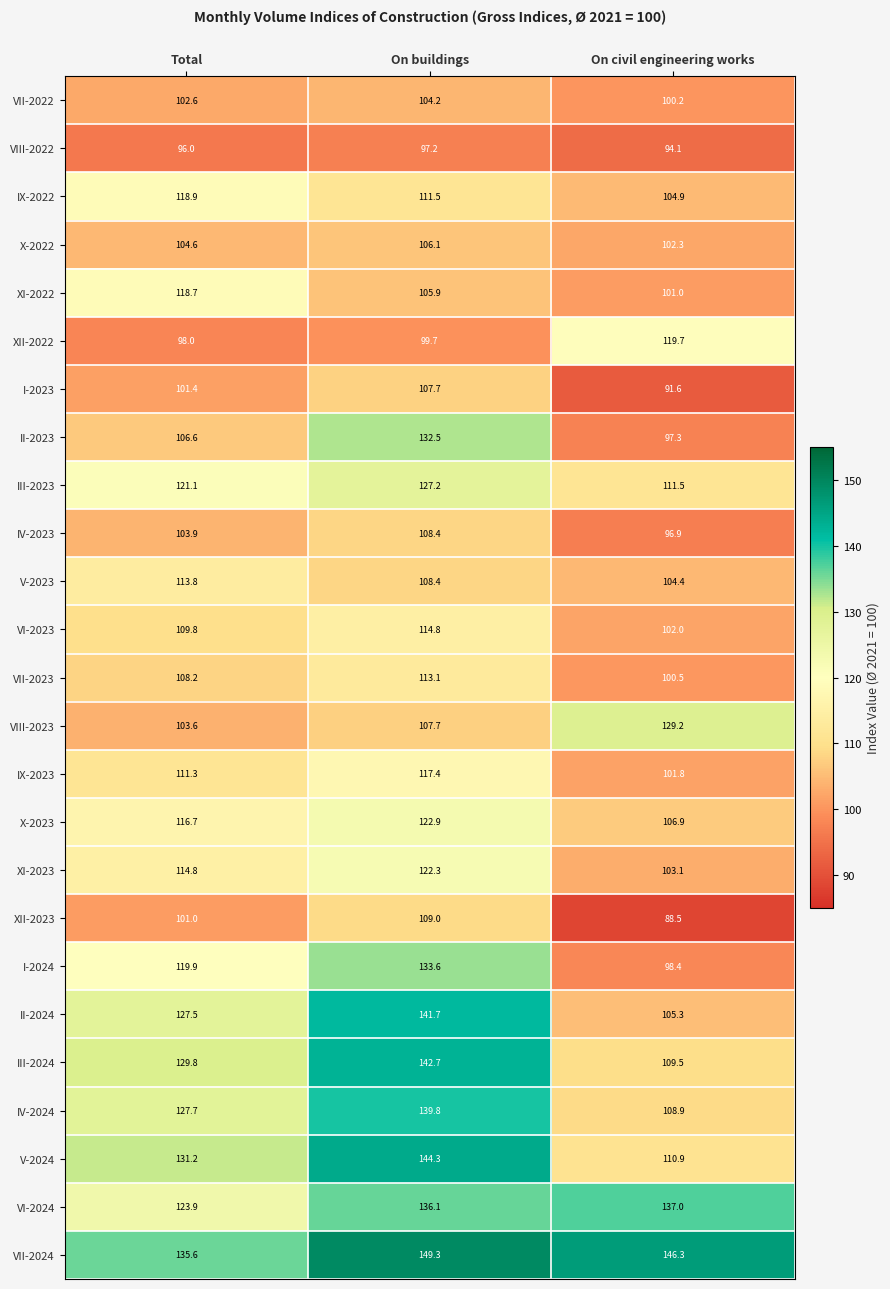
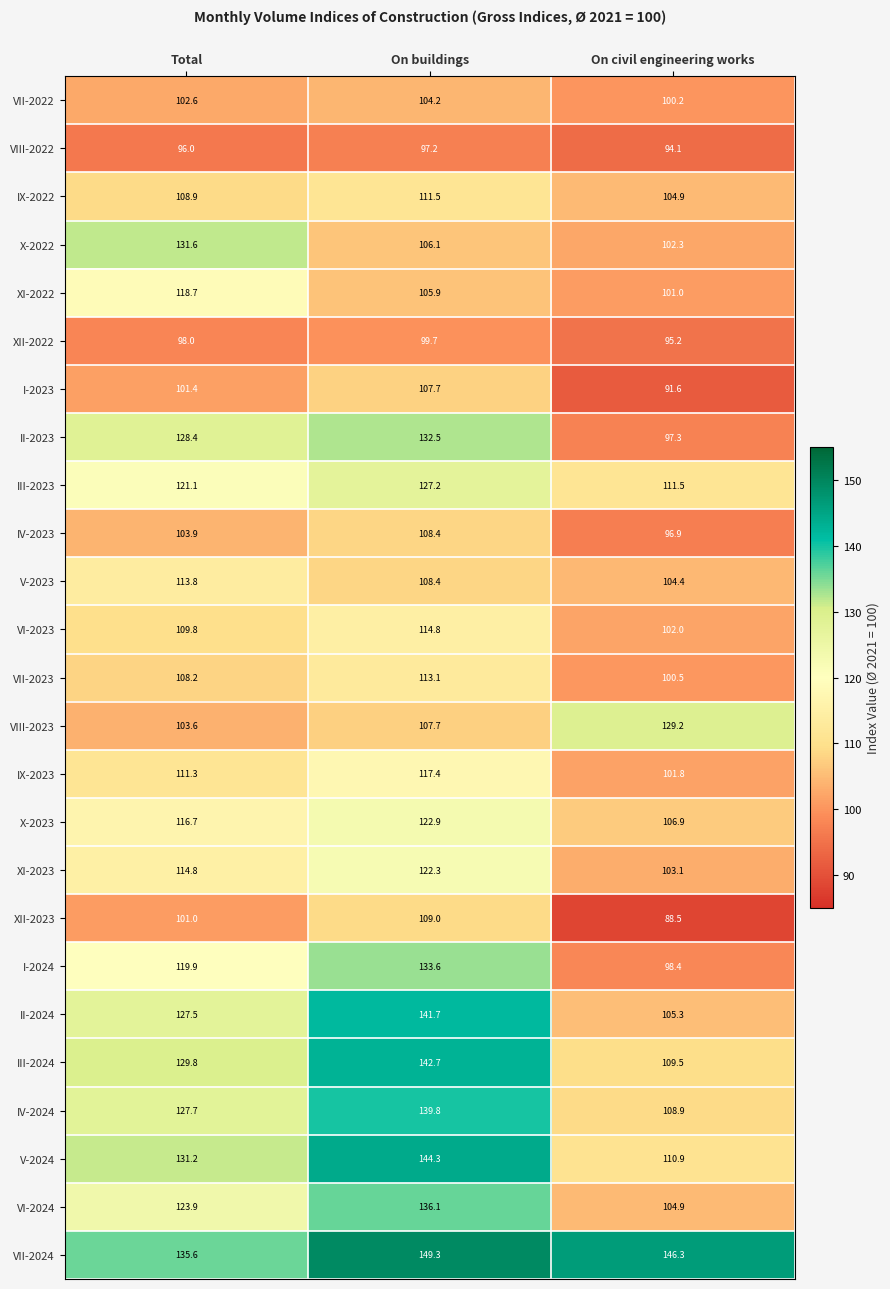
  {
    "VII-2022": {
      "Total": 102.6,
      "On buildings": 104.2,
      "On civil engineering works": 100.2
    },
    "VIII-2022": {
      "Total": 96.0,
      "On buildings": 97.2,
      "On civil engineering works": 94.1
    },
    "IX-2022": {
-     "Total": 118.9,
+     "Total": 108.9,
      "On buildings": 111.5,
      "On civil engineering works": 104.9
    },
    "X-2022": {
-     "Total": 104.6,
+     "Total": 131.6,
      "On buildings": 106.1,
      "On civil engineering works": 102.3
    },
    "XI-2022": {
      "Total": 118.7,
      "On buildings": 105.9,
      "On civil engineering works": 101.0
    },
    "XII-2022": {
      "Total": 98.0,
      "On buildings": 99.7,
-     "On civil engineering works": 119.7
+     "On civil engineering works": 95.2
    },
    "I-2023": {
      "Total": 101.4,
      "On buildings": 107.7,
      "On civil engineering works": 91.6
    },
    "II-2023": {
-     "Total": 106.6,
+     "Total": 128.4,
      "On buildings": 132.5,
      "On civil engineering works": 97.3
    },
    "III-2023": {
      "Total": 121.1,
      "On buildings": 127.2,
      "On civil engineering works": 111.5
    },
    "IV-2023": {
      "Total": 103.9,
      "On buildings": 108.4,
      "On civil engineering works": 96.9
    },
    "V-2023": {
      "Total": 113.8,
      "On buildings": 108.4,
      "On civil engineering works": 104.4
    },
    "VI-2023": {
      "Total": 109.8,
      "On buildings": 114.8,
      "On civil engineering works": 102.0
    },
    "VII-2023": {
      "Total": 108.2,
      "On buildings": 113.1,
      "On civil engineering works": 100.5
    },
    "VIII-2023": {
      "Total": 103.6,
      "On buildings": 107.7,
      "On civil engineering works": 129.2
    },
    "IX-2023": {
      "Total": 111.3,
      "On buildings": 117.4,
      "On civil engineering works": 101.8
    },
    "X-2023": {
      "Total": 116.7,
      "On buildings": 122.9,
      "On civil engineering works": 106.9
    },
    "XI-2023": {
      "Total": 114.8,
      "On buildings": 122.3,
      "On civil engineering works": 103.1
    },
    "XII-2023": {
      "Total": 101.0,
      "On buildings": 109.0,
      "On civil engineering works": 88.5
    },
    "I-2024": {
      "Total": 119.9,
      "On buildings": 133.6,
      "On civil engineering works": 98.4
    },
    "II-2024": {
      "Total": 127.5,
      "On buildings": 141.7,
      "On civil engineering works": 105.3
    },
    "III-2024": {
      "Total": 129.8,
      "On buildings": 142.7,
      "On civil engineering works": 109.5
    },
    "IV-2024": {
      "Total": 127.7,
      "On buildings": 139.8,
      "On civil engineering works": 108.9
    },
    "V-2024": {
      "Total": 131.2,
      "On buildings": 144.3,
      "On civil engineering works": 110.9
    },
    "VI-2024": {
      "Total": 123.9,
      "On buildings": 136.1,
-     "On civil engineering works": 137.0
+     "On civil engineering works": 104.9
    },
    "VII-2024": {
      "Total": 135.6,
      "On buildings": 149.3,
      "On civil engineering works": 146.3
    }
  }
